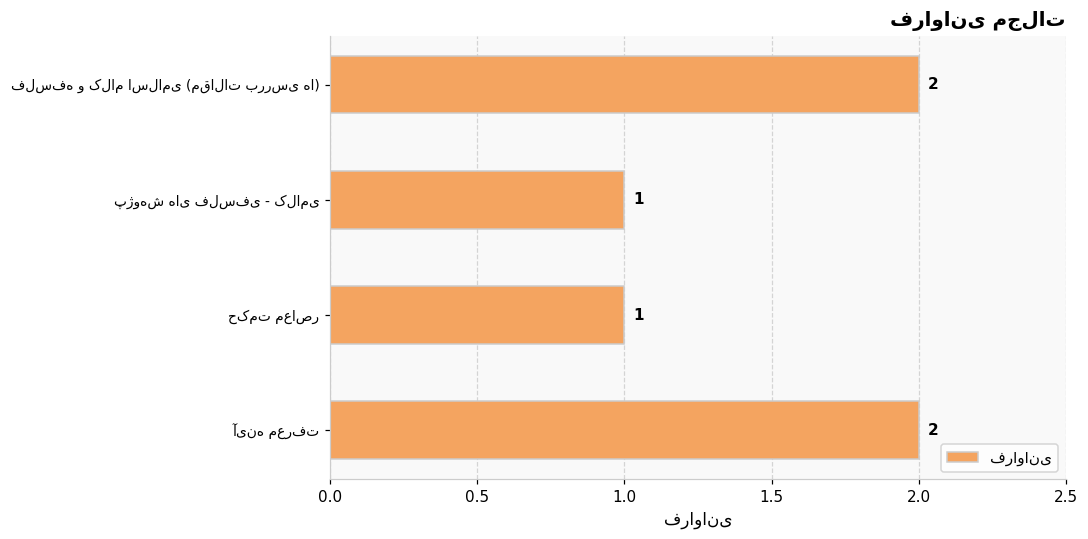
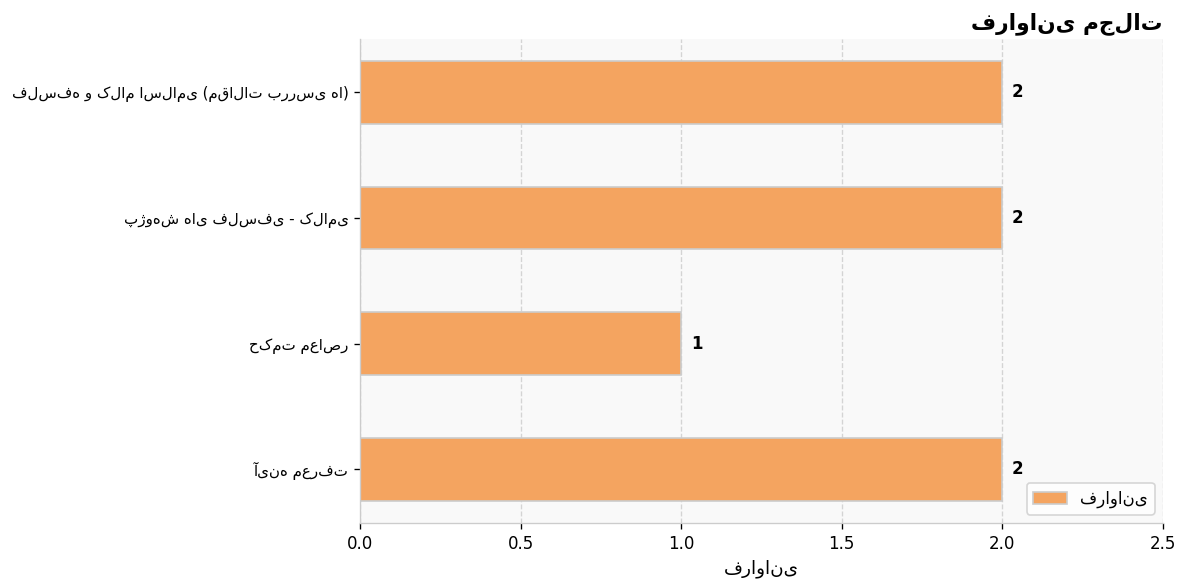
  {
    "فلسفه و کلام اسلامی (مقالات بررسی ها)": 2,
-   "پژوهش های فلسفی - کلامی": 1,
+   "پژوهش های فلسفی - کلامی": 2,
    "حکمت معاصر": 1,
    "آینه معرفت": 2
  }
